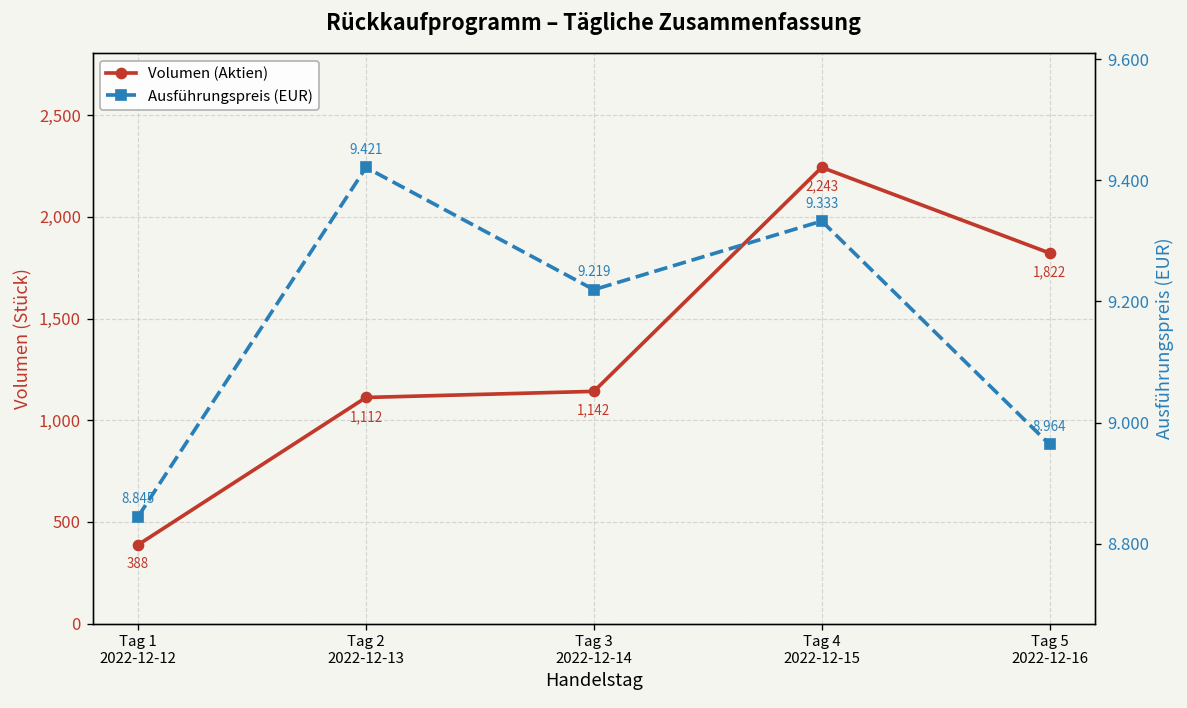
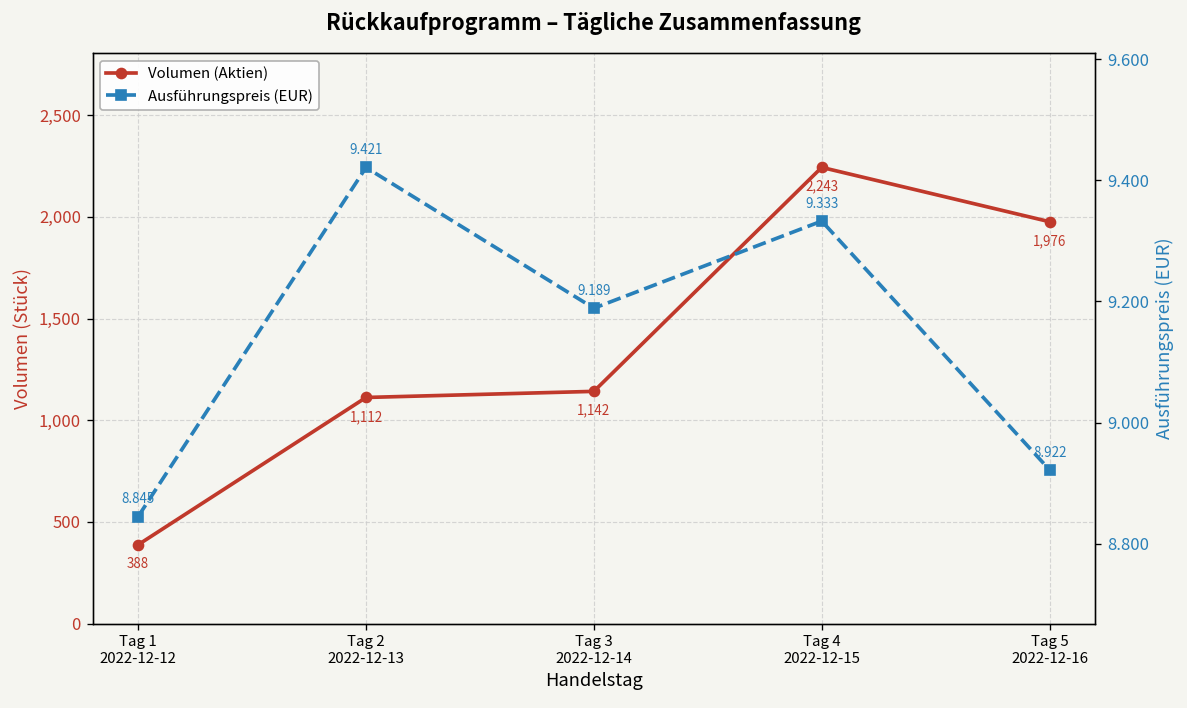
  {
    "Volumen (Aktien)": {
      "Tag 1 2022-12-12": "388",
      "Tag 2 2022-12-13": "1,112",
      "Tag 3 2022-12-14": "1,142",
      "Tag 4 2022-12-15": "2,243",
-     "Tag 5 2022-12-16": "1,822"
+     "Tag 5 2022-12-16": "1,976"
    },
    "Ausführungspreis (EUR)": {
      "Tag 1 2022-12-12": "8.845",
      "Tag 2 2022-12-13": "9.421",
-     "Tag 3 2022-12-14": "9.219",
+     "Tag 3 2022-12-14": "9.189",
      "Tag 4 2022-12-15": "9.333",
-     "Tag 5 2022-12-16": "8.964"
+     "Tag 5 2022-12-16": "8.922"
    }
  }
